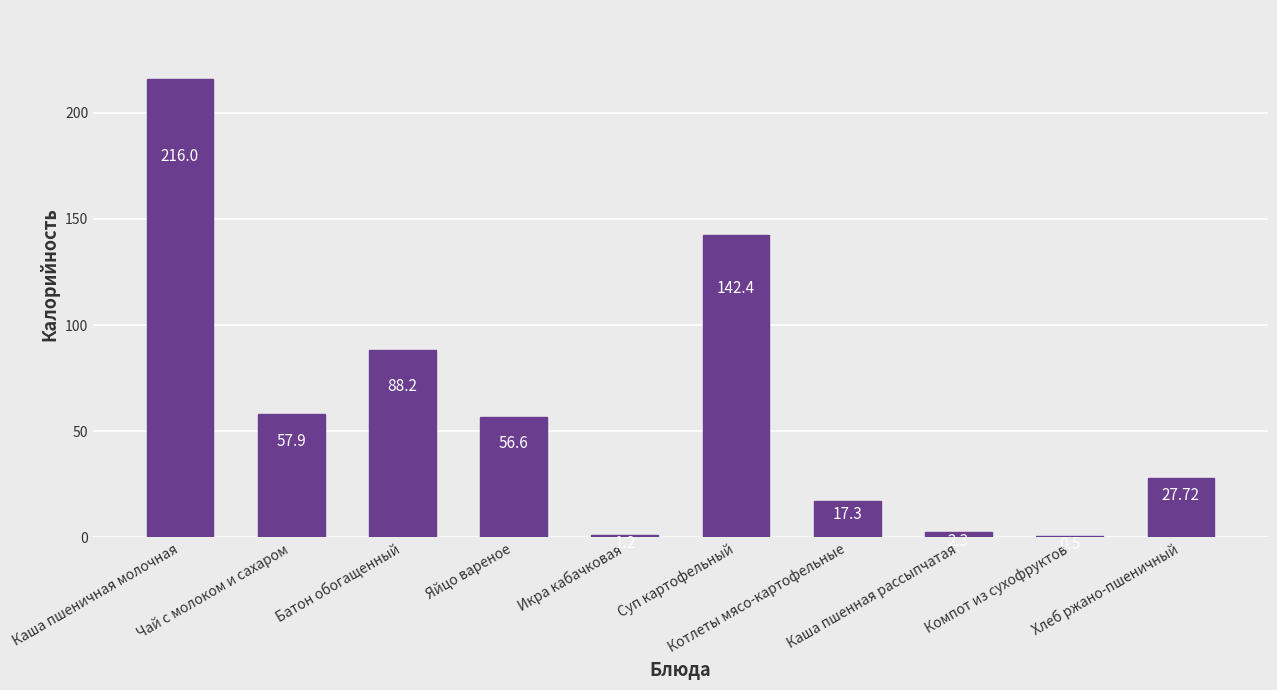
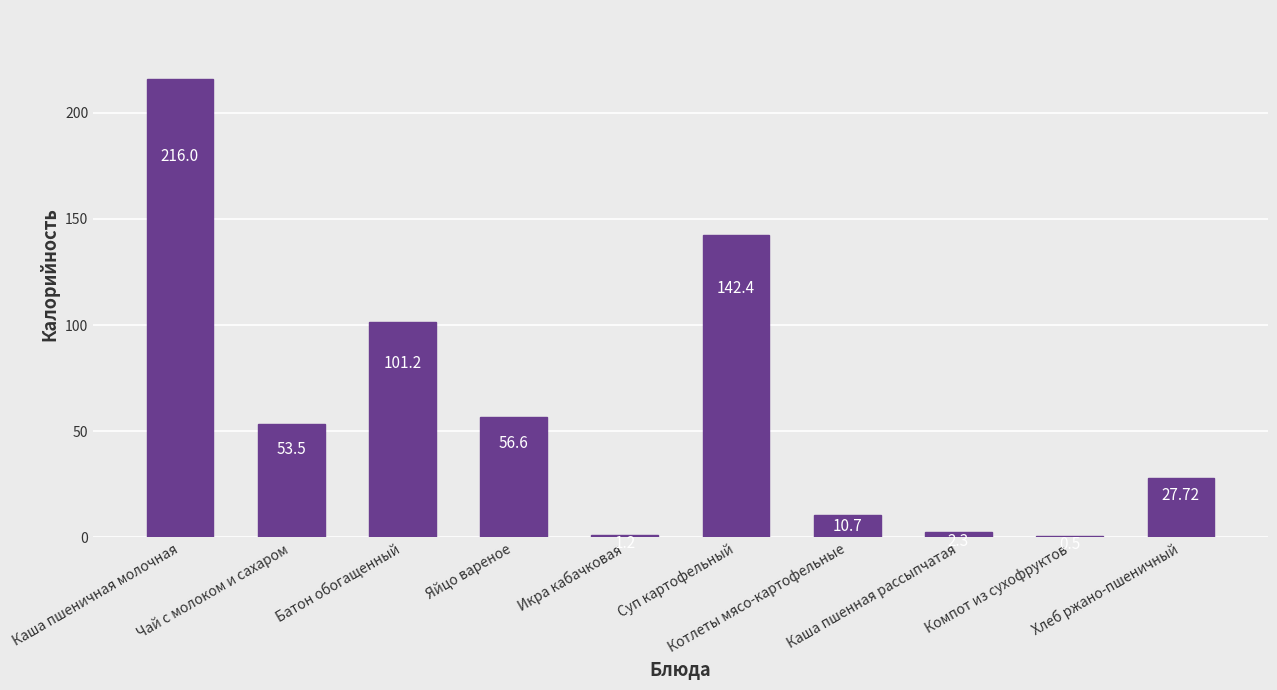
  {
    "Каша пшеничная молочная": 216.0,
-   "Чай с молоком и сахаром": 57.9,
-   "Батон обогащенный": 88.2,
+   "Чай с молоком и сахаром": 53.5,
+   "Батон обогащенный": 101.2,
    "Яйцо вареное": 56.6,
    "Суп картофельный": 142.4,
-   "Котлеты мясо-картофельные": 17.3,
+   "Котлеты мясо-картофельные": 10.7,
    "Хлеб ржано-пшеничный": 27.72
  }
